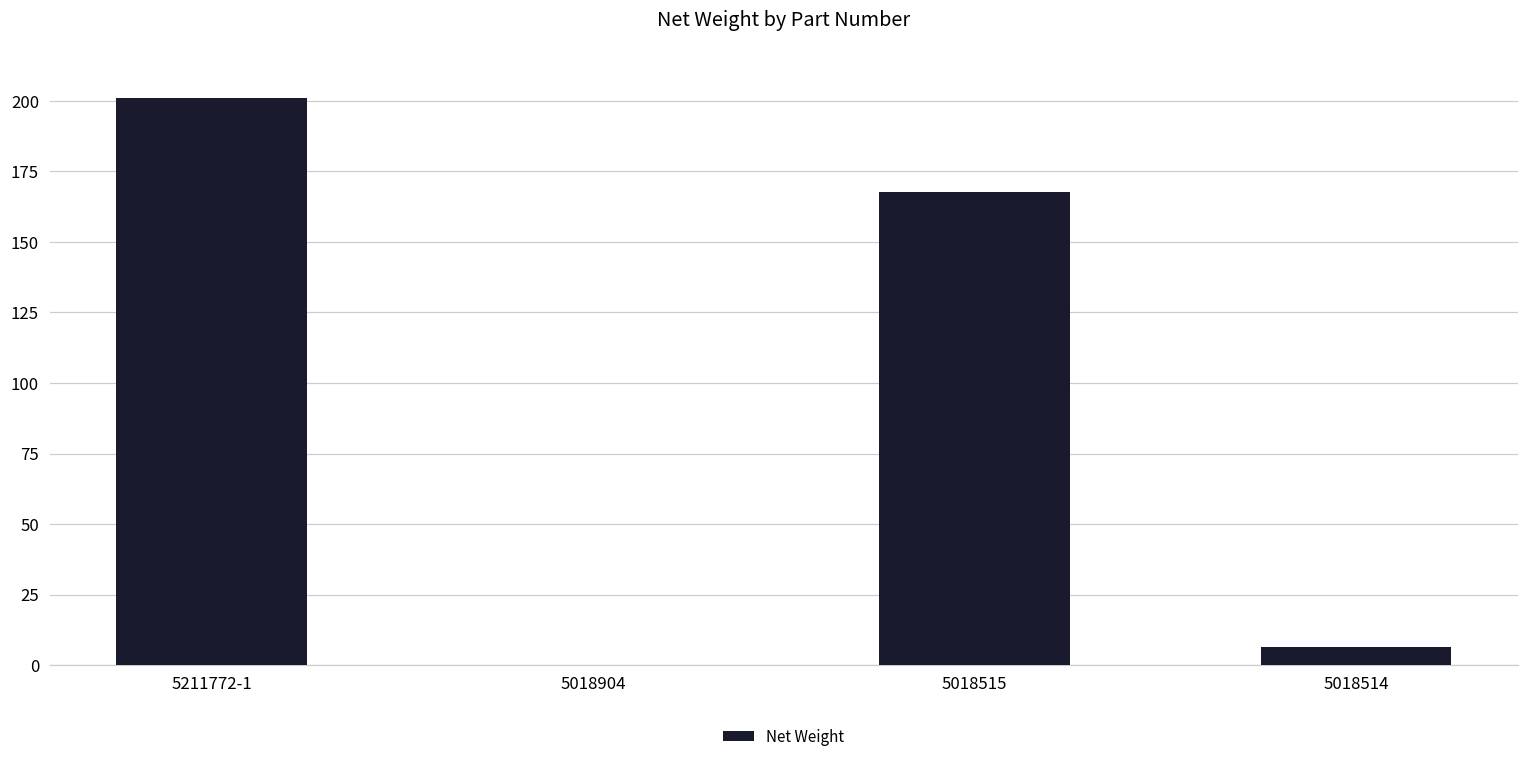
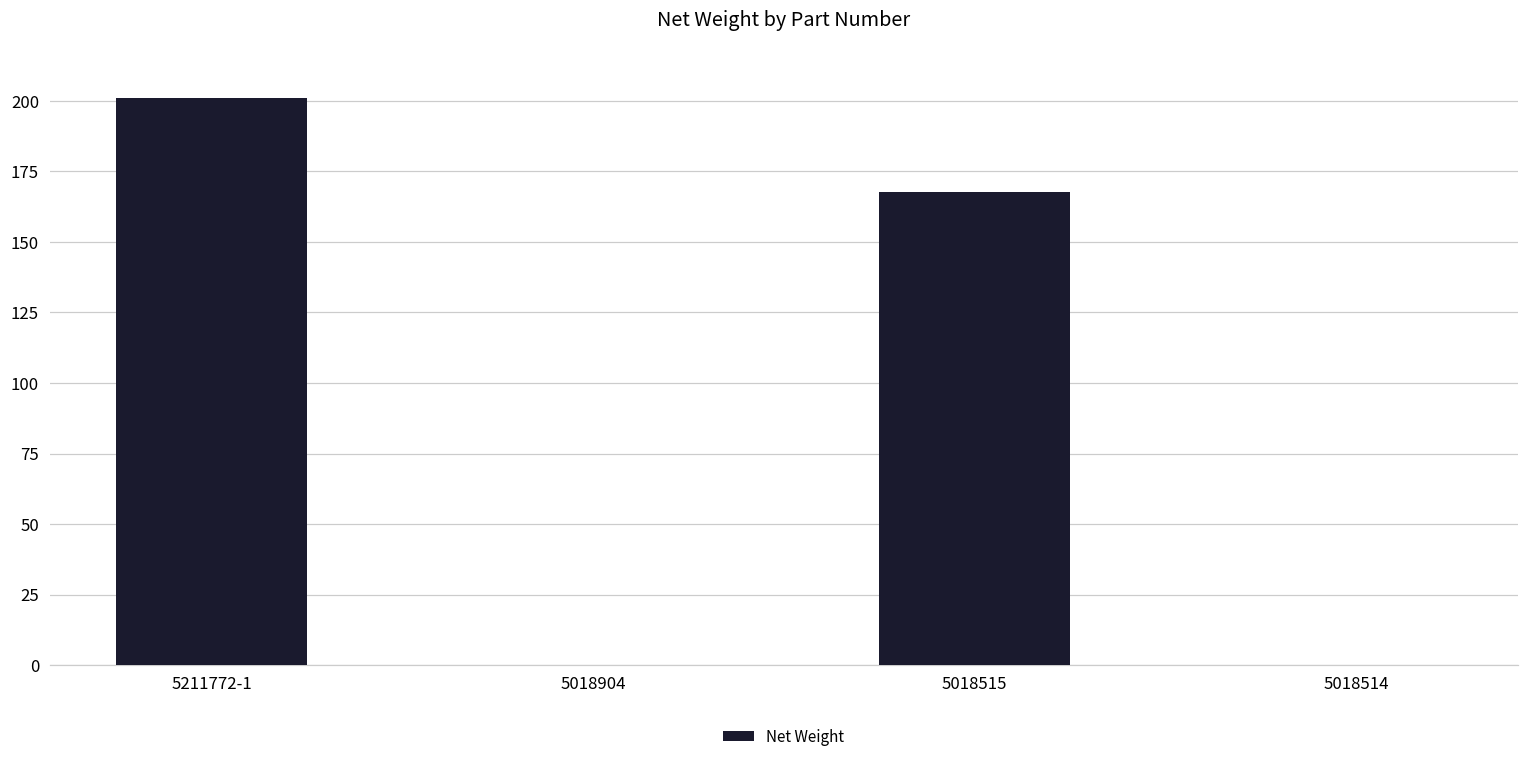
  {
    "5211772-1": 201,
    "5018515": 168,
-   "5018514": 7
+   "5018514": 0
  }
